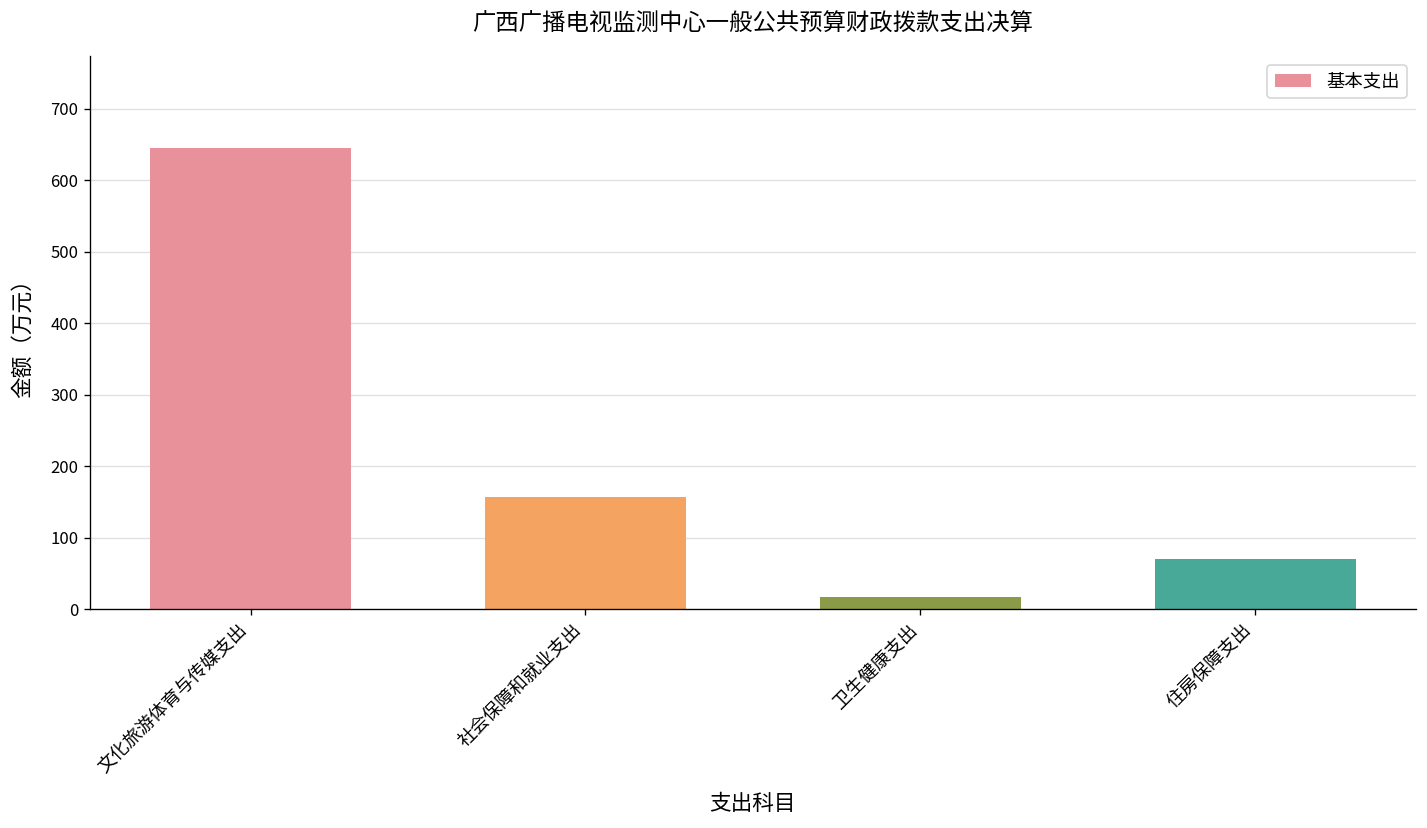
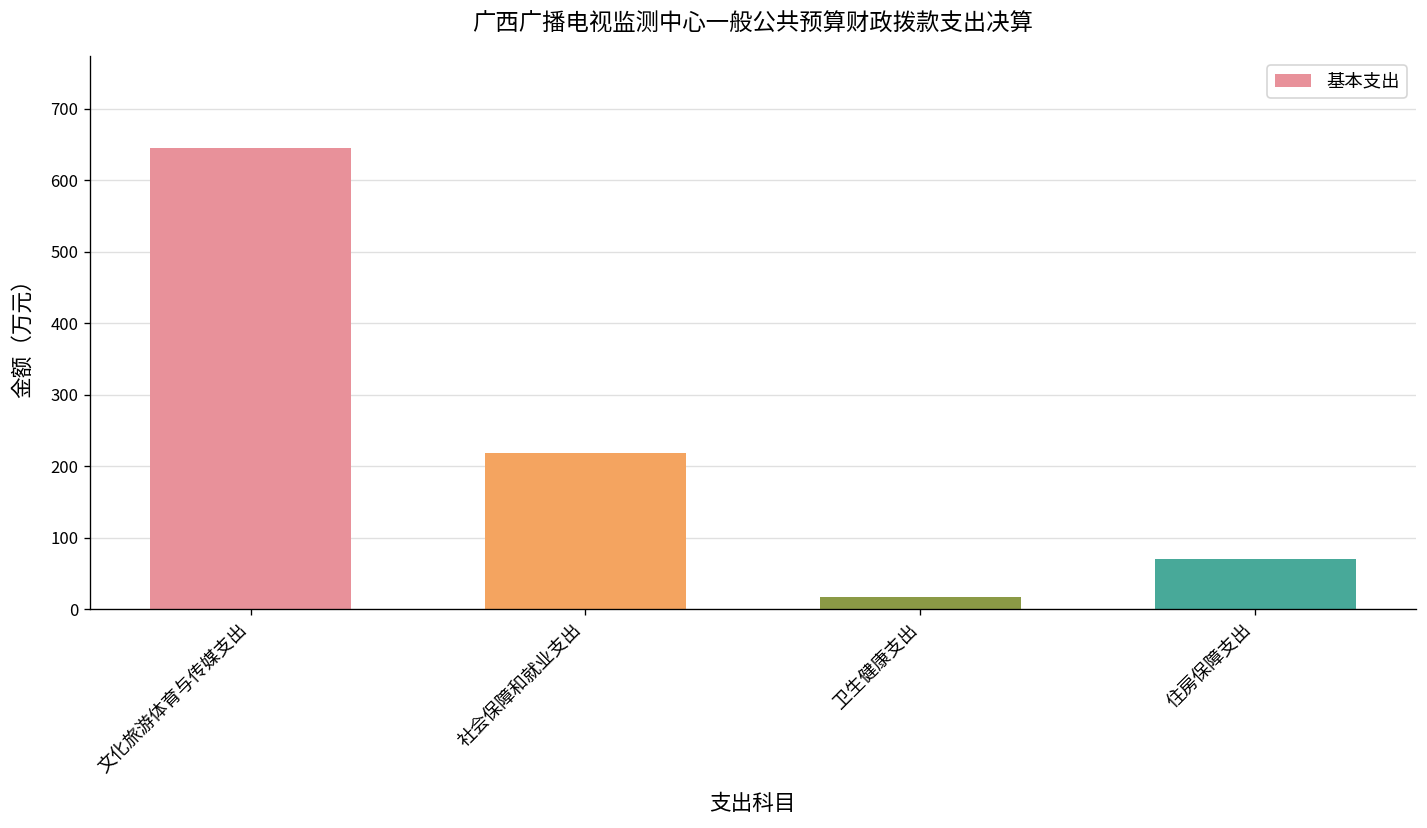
  {
    "文化旅游体育与传媒支出": 640,
-   "社会保障和就业支出": 160,
+   "社会保障和就业支出": 220,
    "卫生健康支出": 20,
    "住房保障支出": 70
  }
